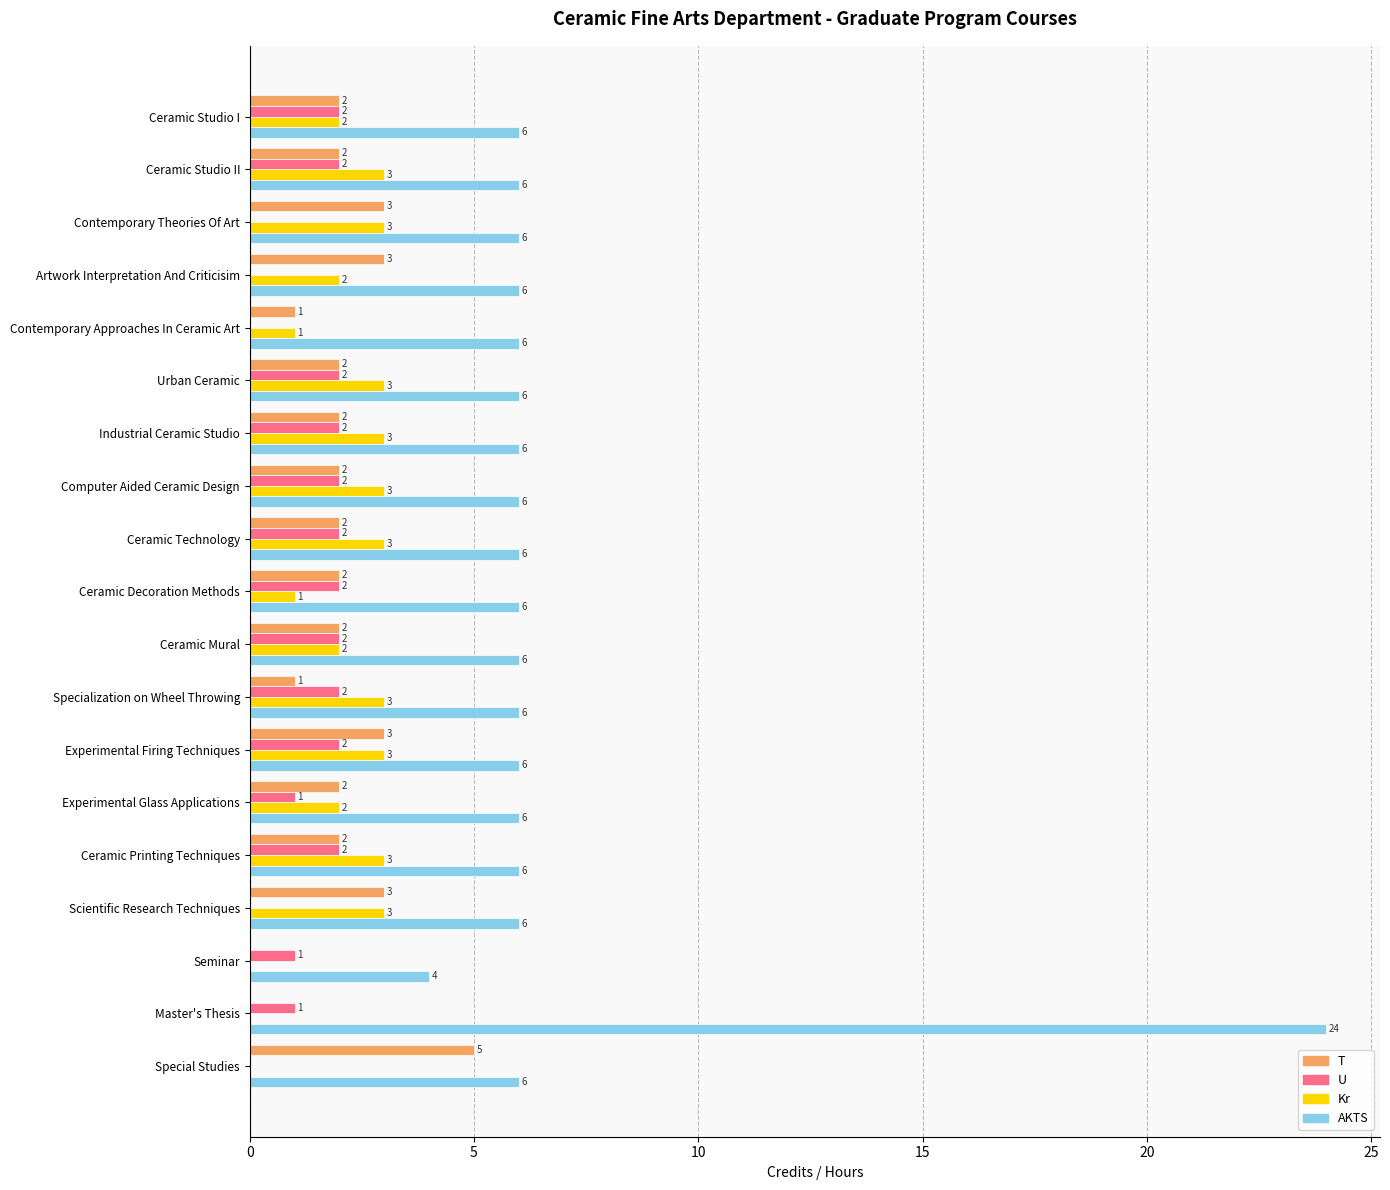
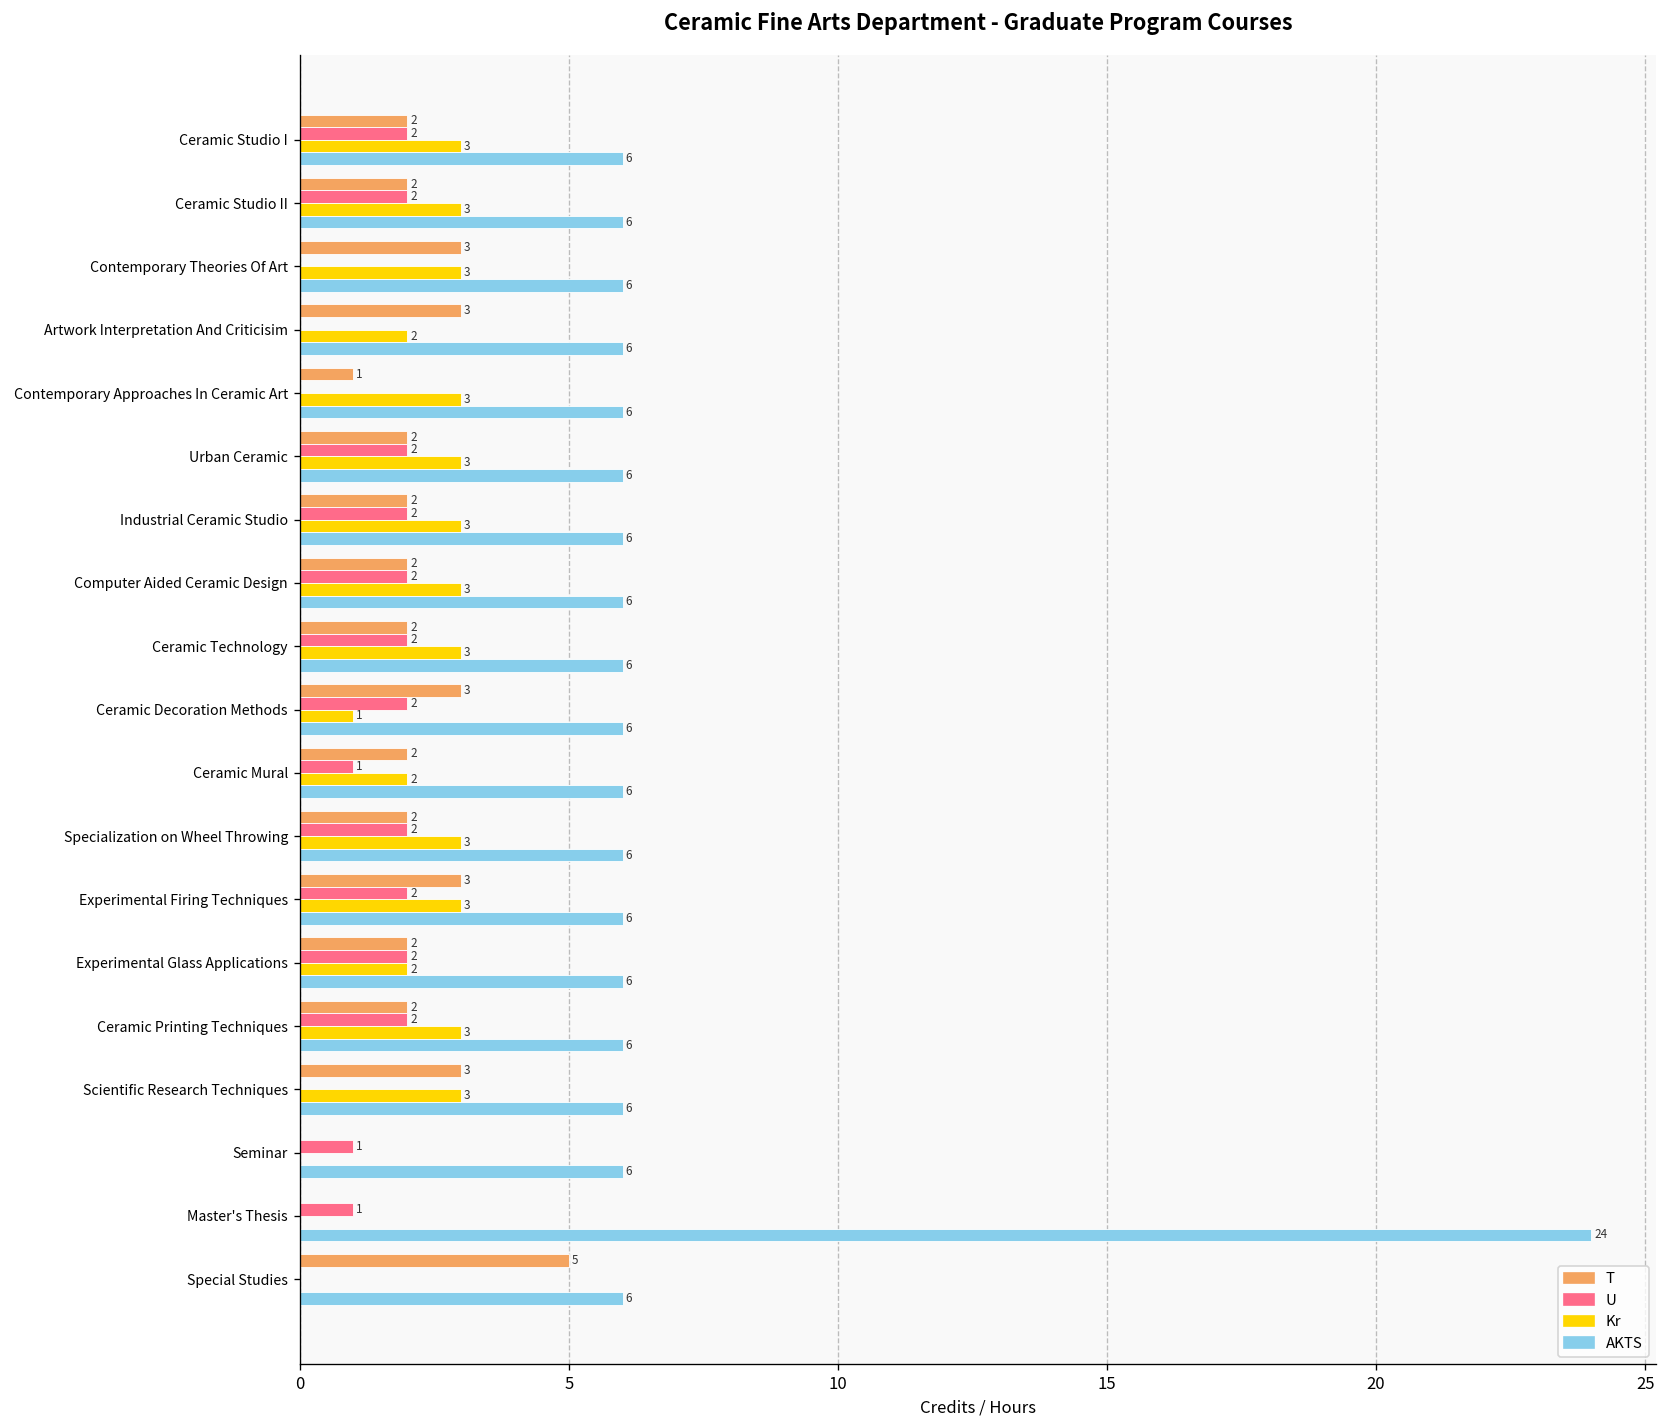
  {
    "T": {
      "Ceramic Studio I": 2,
      "Ceramic Studio II": 2,
      "Contemporary Theories Of Art": 3,
      "Artwork Interpretation And Criticisim": 3,
      "Contemporary Approaches In Ceramic Art": 1,
      "Urban Ceramic": 2,
      "Industrial Ceramic Studio": 2,
      "Computer Aided Ceramic Design": 2,
      "Ceramic Technology": 2,
-     "Ceramic Decoration Methods": 2,
+     "Ceramic Decoration Methods": 3,
      "Ceramic Mural": 2,
-     "Specialization on Wheel Throwing": 1,
+     "Specialization on Wheel Throwing": 2,
      "Experimental Firing Techniques": 3,
      "Experimental Glass Applications": 2,
      "Ceramic Printing Techniques": 2,
      "Scientific Research Techniques": 3,
      "Special Studies": 5
    },
    "U": {
      "Ceramic Studio I": 2,
      "Ceramic Studio II": 2,
      "Urban Ceramic": 2,
      "Industrial Ceramic Studio": 2,
      "Computer Aided Ceramic Design": 2,
      "Ceramic Technology": 2,
      "Ceramic Decoration Methods": 2,
-     "Ceramic Mural": 2,
+     "Ceramic Mural": 1,
      "Specialization on Wheel Throwing": 2,
      "Experimental Firing Techniques": 2,
-     "Experimental Glass Applications": 1,
+     "Experimental Glass Applications": 2,
      "Ceramic Printing Techniques": 2,
      "Seminar": 1,
      "Master's Thesis": 1
    },
    "Kr": {
-     "Ceramic Studio I": 2,
+     "Ceramic Studio I": 3,
      "Ceramic Studio II": 3,
      "Contemporary Theories Of Art": 3,
      "Artwork Interpretation And Criticisim": 2,
-     "Contemporary Approaches In Ceramic Art": 1,
+     "Contemporary Approaches In Ceramic Art": 3,
      "Urban Ceramic": 3,
      "Industrial Ceramic Studio": 3,
      "Computer Aided Ceramic Design": 3,
      "Ceramic Technology": 3,
      "Ceramic Decoration Methods": 1,
      "Ceramic Mural": 2,
      "Specialization on Wheel Throwing": 3,
      "Experimental Firing Techniques": 3,
      "Experimental Glass Applications": 2,
      "Ceramic Printing Techniques": 3,
      "Scientific Research Techniques": 3
    },
    "AKTS": {
      "Ceramic Studio I": 6,
      "Ceramic Studio II": 6,
      "Contemporary Theories Of Art": 6,
      "Artwork Interpretation And Criticisim": 6,
      "Contemporary Approaches In Ceramic Art": 6,
      "Urban Ceramic": 6,
      "Industrial Ceramic Studio": 6,
      "Computer Aided Ceramic Design": 6,
      "Ceramic Technology": 6,
      "Ceramic Decoration Methods": 6,
      "Ceramic Mural": 6,
      "Specialization on Wheel Throwing": 6,
      "Experimental Firing Techniques": 6,
      "Experimental Glass Applications": 6,
      "Ceramic Printing Techniques": 6,
      "Scientific Research Techniques": 6,
-     "Seminar": 4,
+     "Seminar": 6,
      "Master's Thesis": 24,
      "Special Studies": 6
    }
  }
